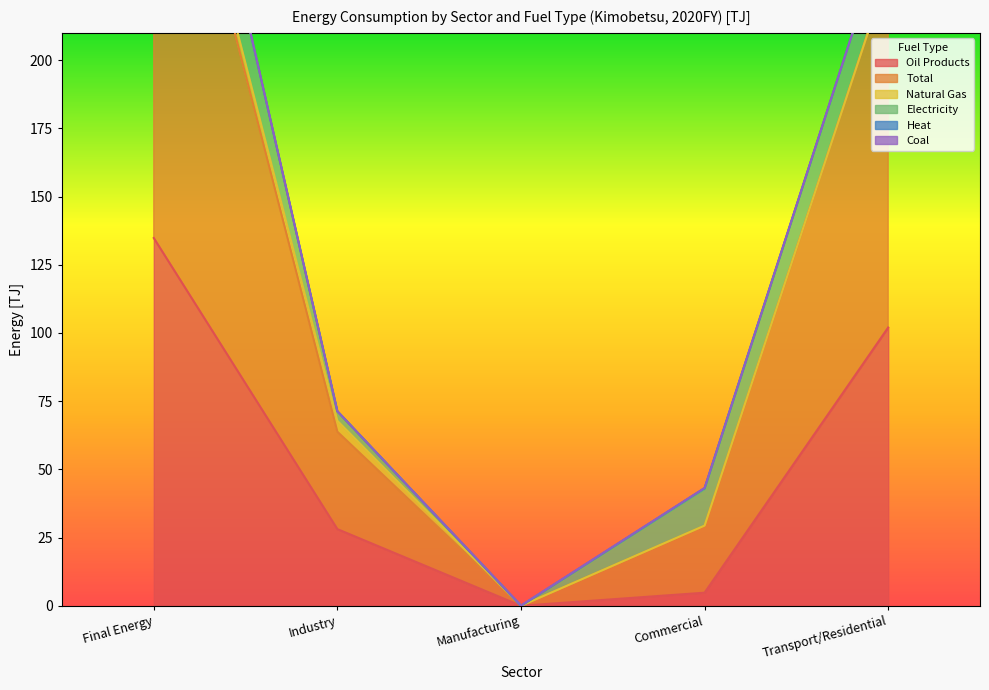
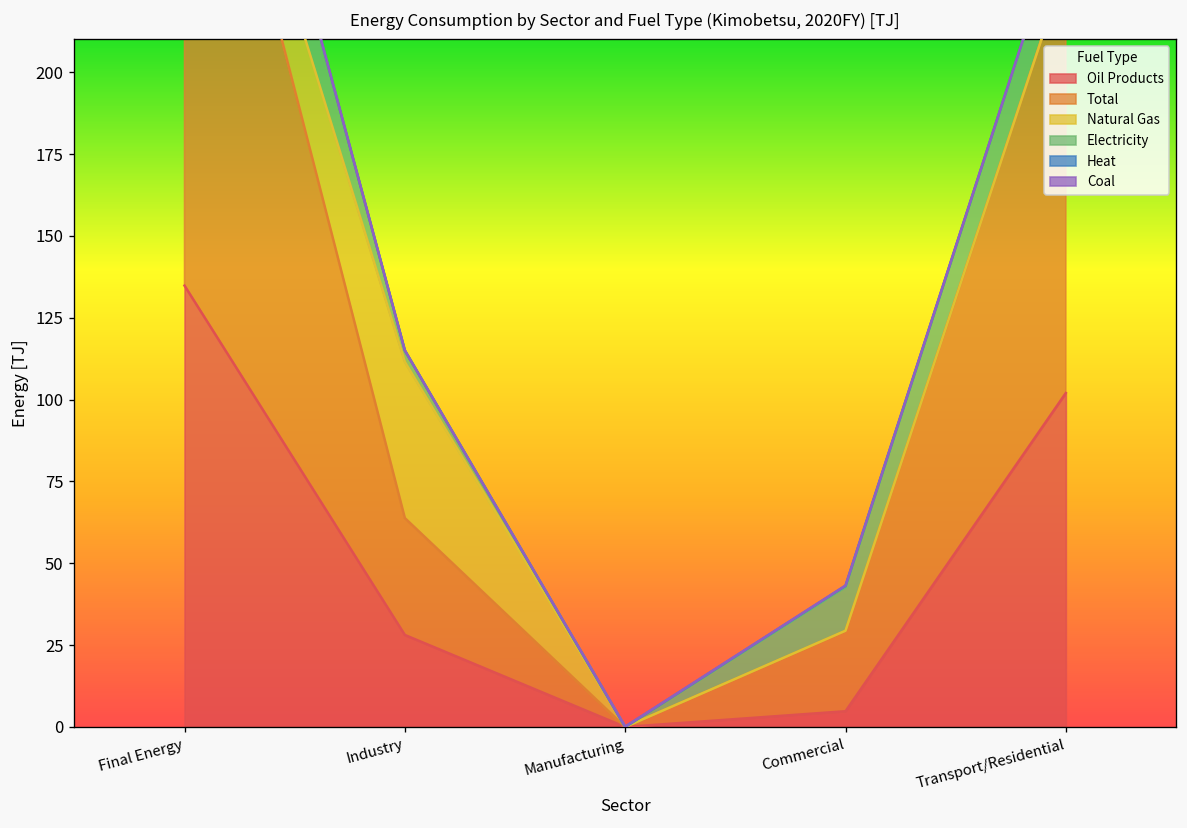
  {
    "Natural Gas": {
-     "Industry": 4
+     "Industry": 48
    }
  }
